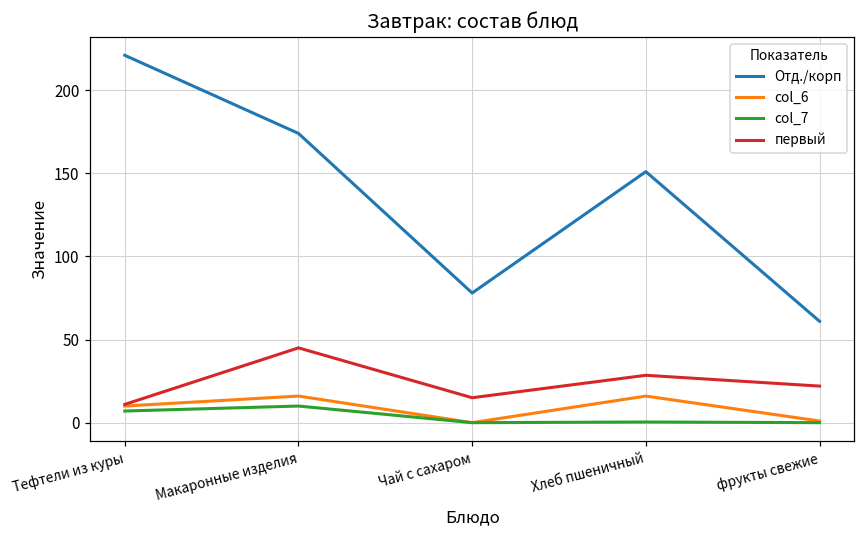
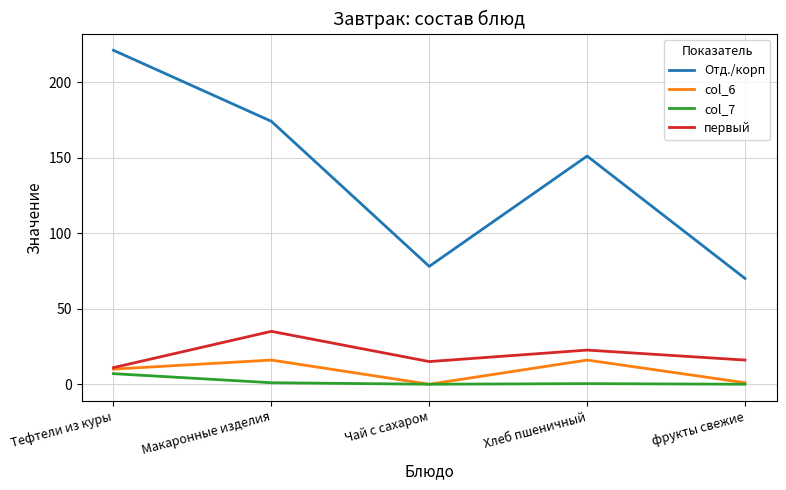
  {
    "Отд./корп": {
      "Тефтели из куры": 221,
      "Макаронные изделия": 174,
      "Чай с сахаром": 78,
      "Хлеб пшеничный": 151,
-     "фрукты свежие": 61
+     "фрукты свежие": 70
    },
    "col_6": {
      "Макаронные изделия": 16,
      "Хлеб пшеничный": 16
    },
    "col_7": {
      "Тефтели из куры": 7,
-     "Макаронные изделия": 10,
+     "Макаронные изделия": 1,
      "Хлеб пшеничный": 0
    },
    "первый": {
-     "Макаронные изделия": 45,
+     "Макаронные изделия": 35,
      "Чай с сахаром": 15,
-     "Хлеб пшеничный": 29,
-     "фрукты свежие": 22
+     "Хлеб пшеничный": 23,
+     "фрукты свежие": 16
    }
  }
